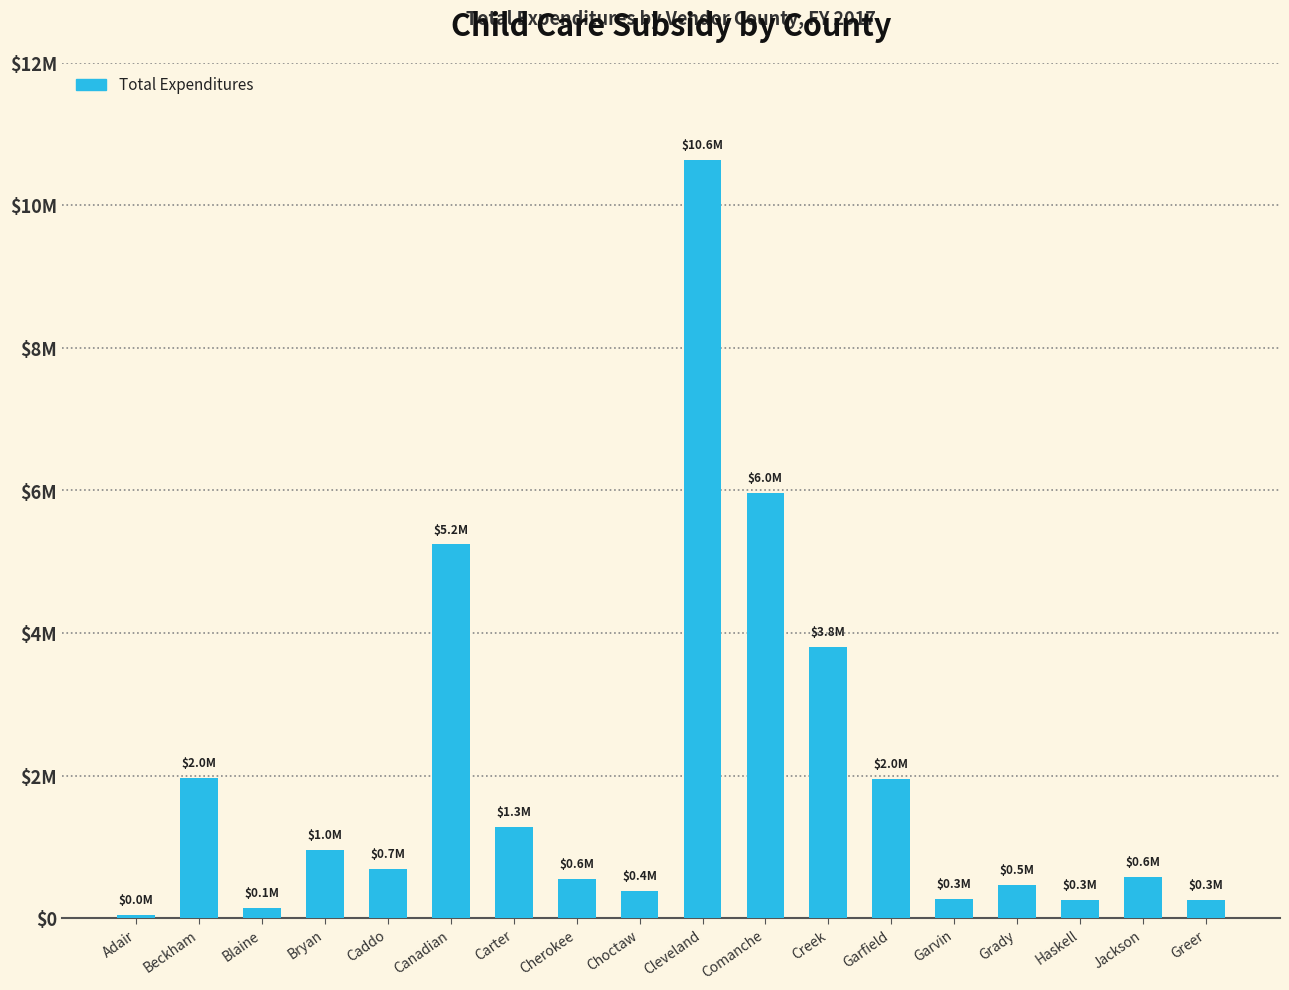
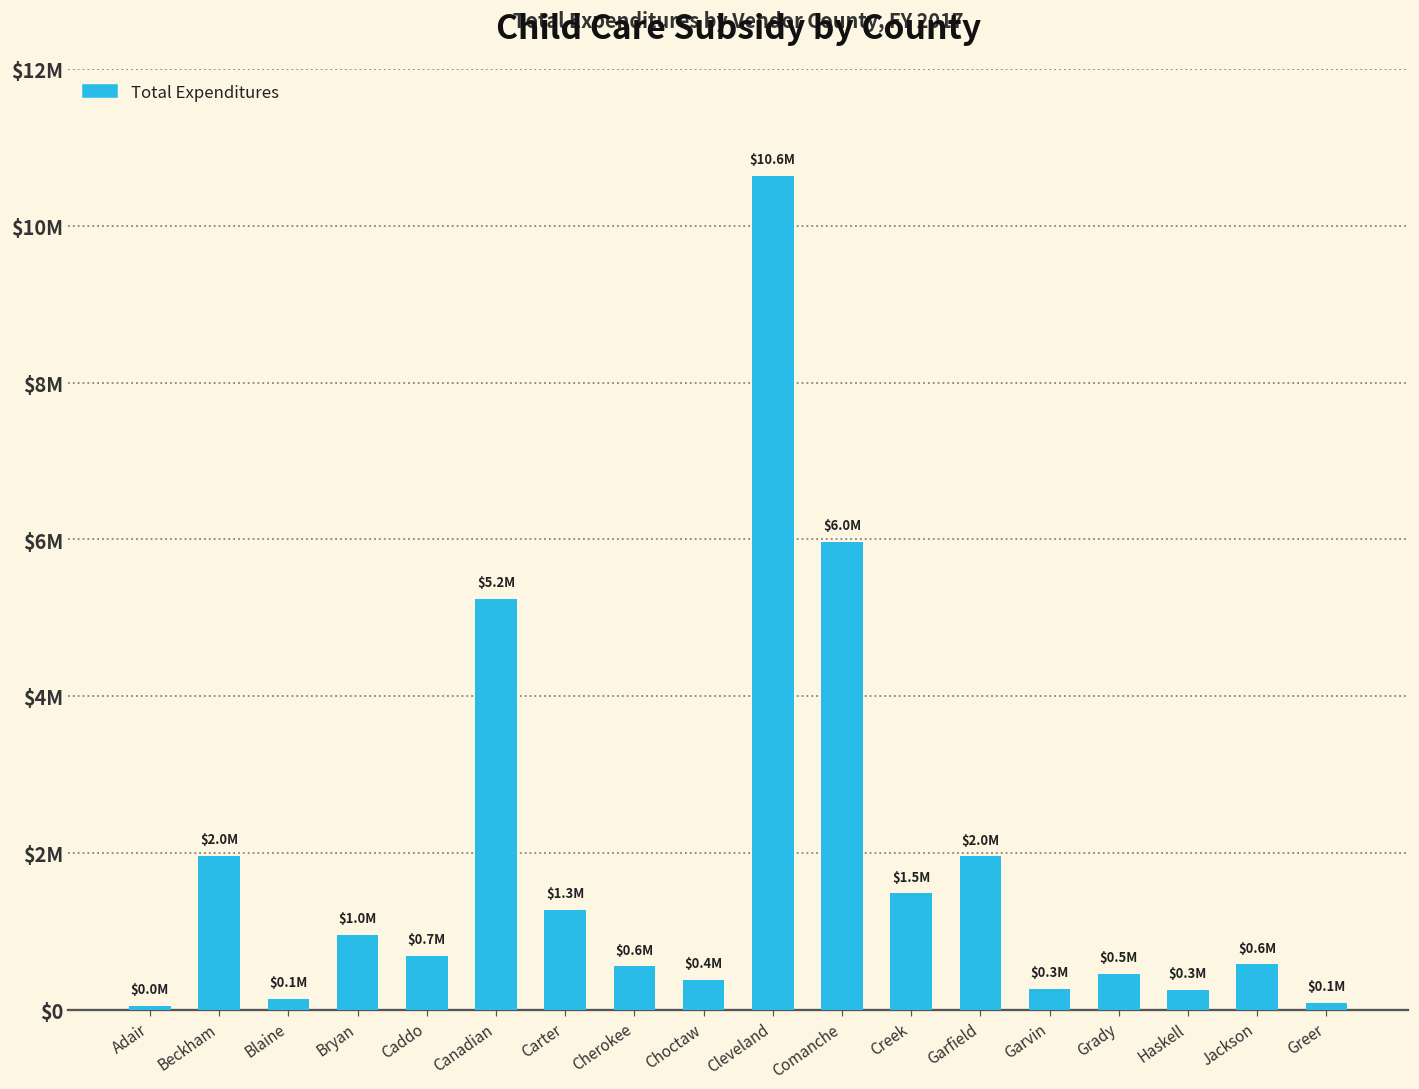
  {
    "Beckham": "$2.0M",
    "Blaine": "$0.1M",
    "Bryan": "$1.0M",
    "Caddo": "$0.7M",
    "Canadian": "$5.2M",
    "Carter": "$1.3M",
    "Cherokee": "$0.6M",
    "Choctaw": "$0.4M",
    "Cleveland": "$10.6M",
    "Comanche": "$6.0M",
-   "Creek": "$3.8M",
+   "Creek": "$1.5M",
    "Garfield": "$2.0M",
    "Garvin": "$0.3M",
    "Grady": "$0.5M",
    "Haskell": "$0.3M",
    "Jackson": "$0.6M",
-   "Greer": "$0.3M"
+   "Greer": "$0.1M"
  }
